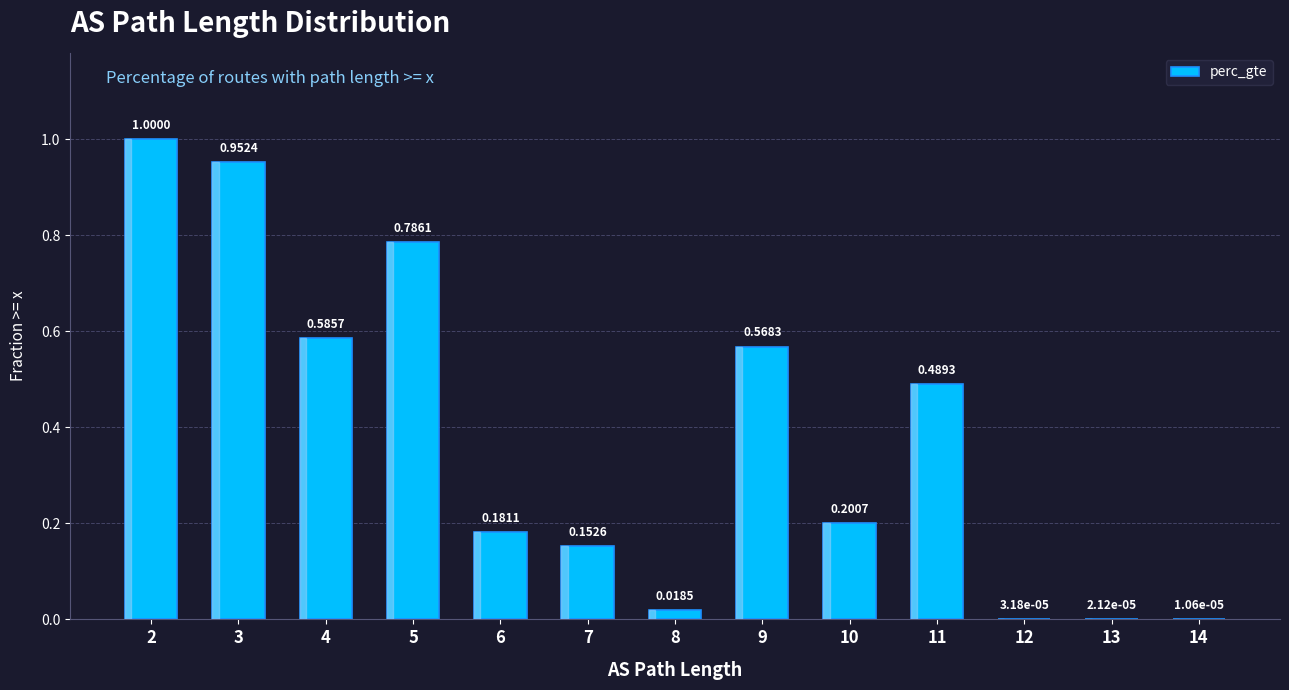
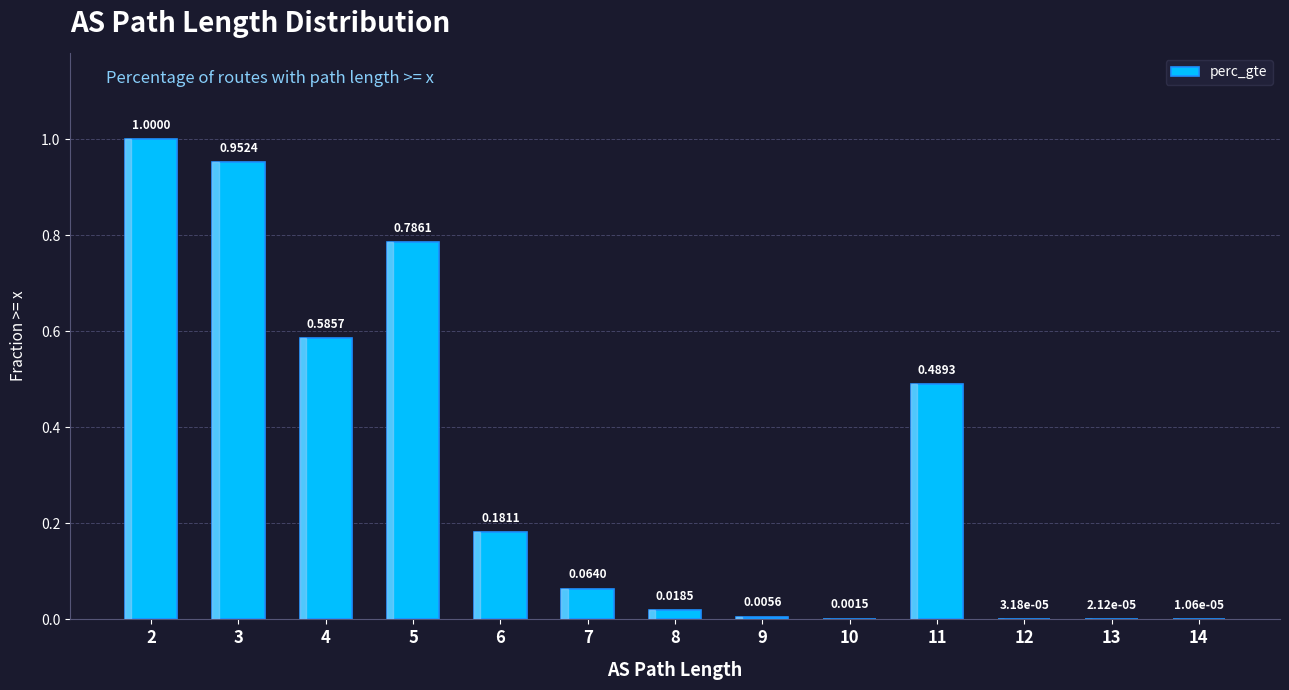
  {
    "2": "1.0000",
    "3": "0.9524",
    "4": "0.5857",
    "5": "0.7861",
    "6": "0.1811",
-   "7": "0.1526",
+   "7": "0.0640",
    "8": "0.0185",
-   "9": "0.5683",
-   "10": "0.2007",
+   "9": "0.0056",
+   "10": "0.0015",
    "11": "0.4893",
    "12": "3.18e-05",
    "13": "2.12e-05",
    "14": "1.06e-05"
  }
